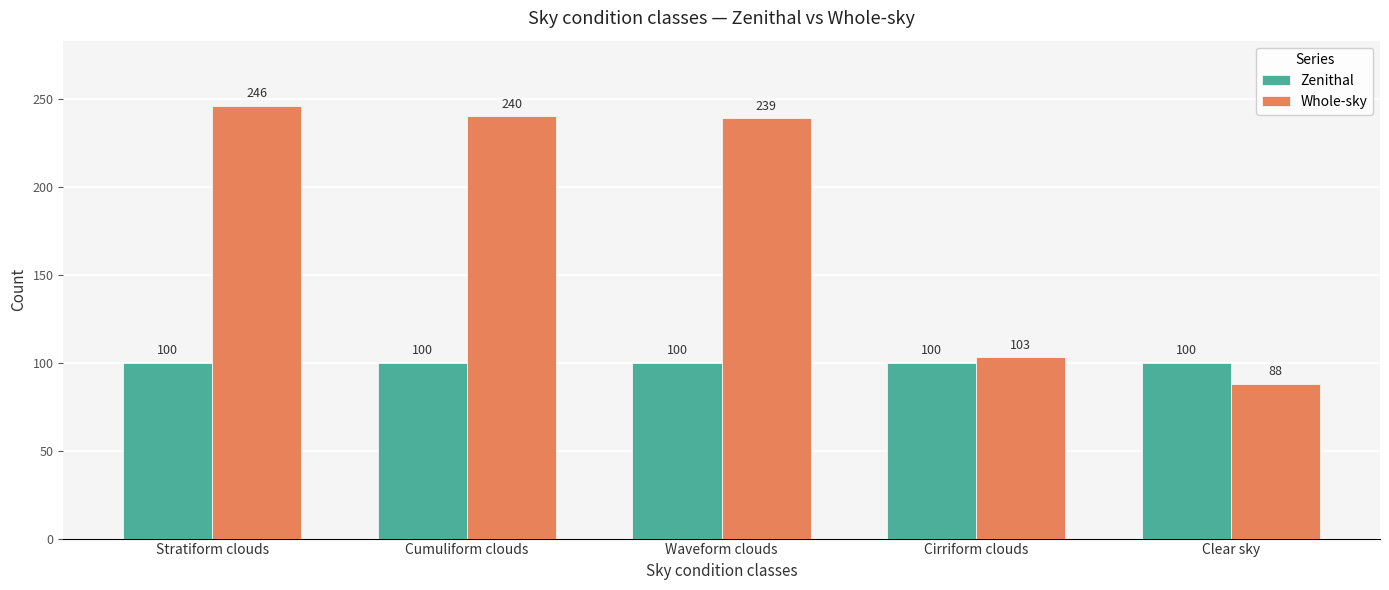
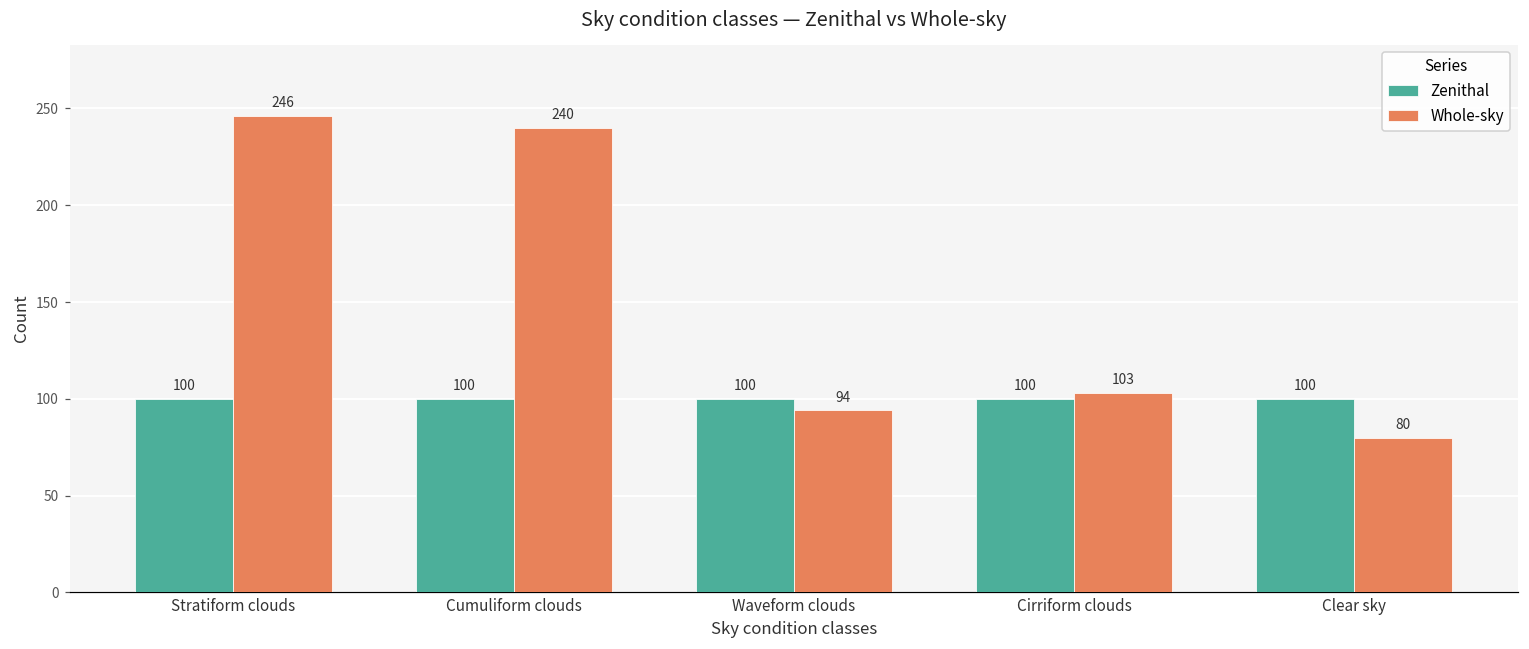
  {
    "Zenithal": {
      "Stratiform clouds": 100,
      "Cumuliform clouds": 100,
      "Waveform clouds": 100,
      "Cirriform clouds": 100,
      "Clear sky": 100
    },
    "Whole-sky": {
      "Stratiform clouds": 246,
      "Cumuliform clouds": 240,
-     "Waveform clouds": 239,
+     "Waveform clouds": 94,
      "Cirriform clouds": 103,
-     "Clear sky": 88
+     "Clear sky": 80
    }
  }
